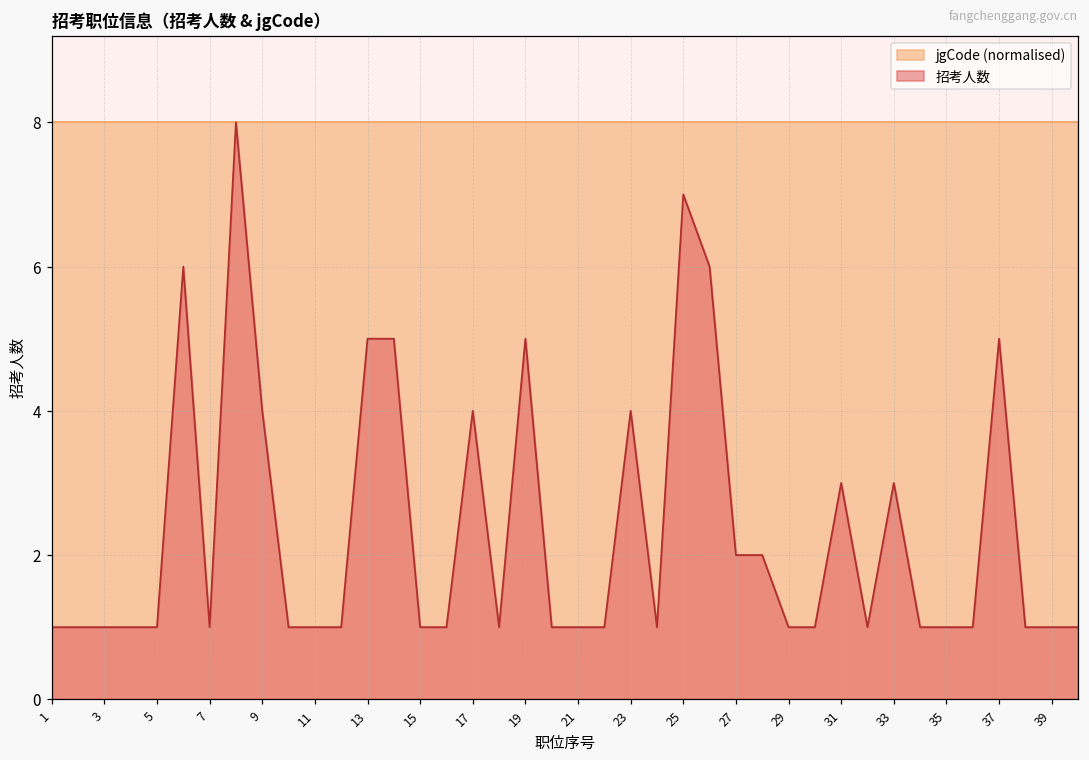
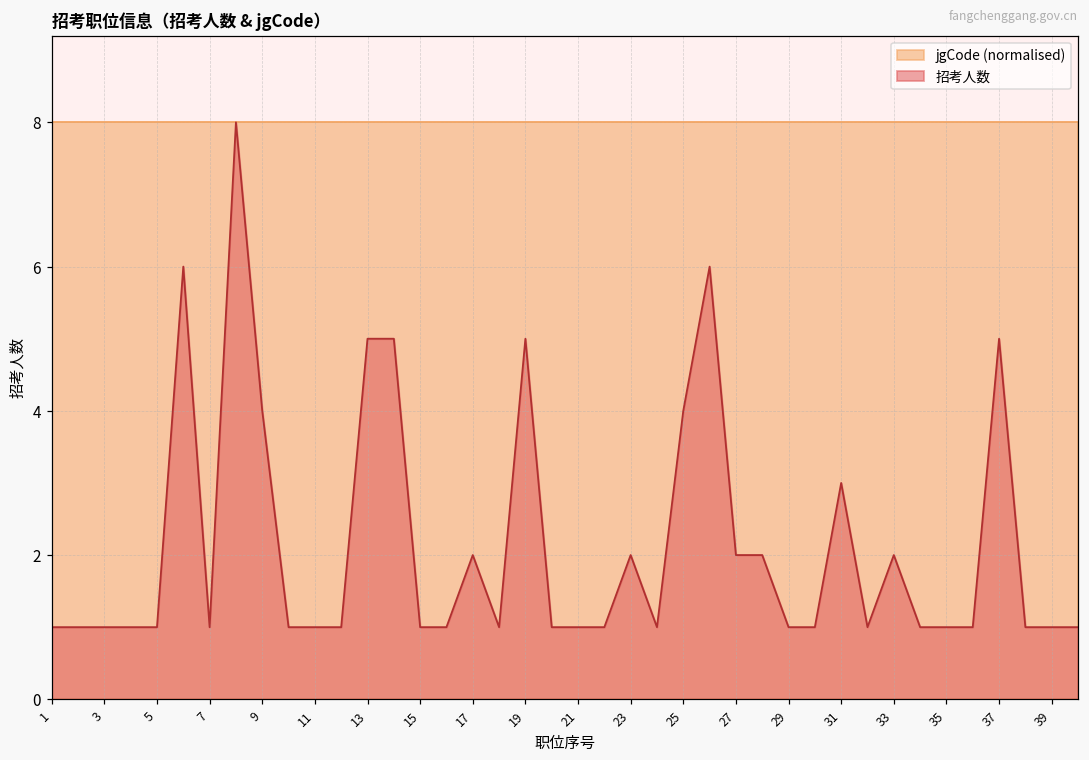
  {
    "jgCode (normalised)": {
      "1": 8,
      "3": 8,
      "5": 8,
      "7": 8,
      "9": 8,
      "11": 8,
      "13": 8,
      "15": 8,
      "17": 8,
      "19": 8,
      "21": 8,
      "23": 8,
      "25": 8,
      "27": 8,
      "29": 8,
      "31": 8,
      "33": 8,
      "35": 8,
      "37": 8,
      "39": 8
    },
    "招考人数": {
      "1": 1,
      "3": 1,
      "5": 1,
      "7": 1,
      "9": 4,
      "11": 1,
      "13": 5,
      "15": 1,
-     "17": 4,
+     "17": 2,
      "19": 5,
      "21": 1,
-     "23": 4,
-     "25": 7,
+     "23": 2,
+     "25": 4,
      "27": 2,
      "29": 1,
      "31": 3,
-     "33": 3,
+     "33": 2,
      "35": 1,
      "37": 5,
      "39": 1
    }
  }
